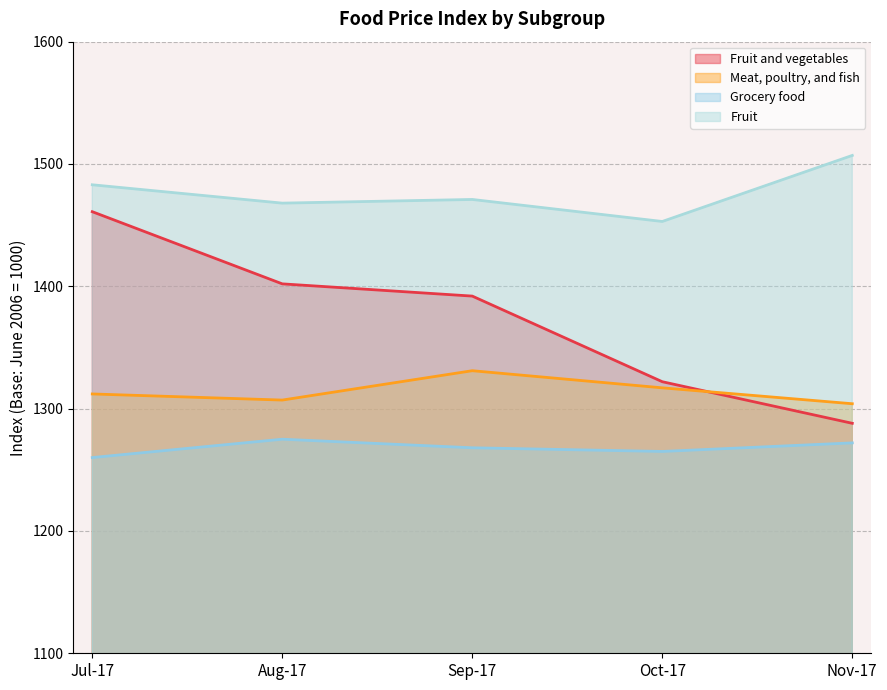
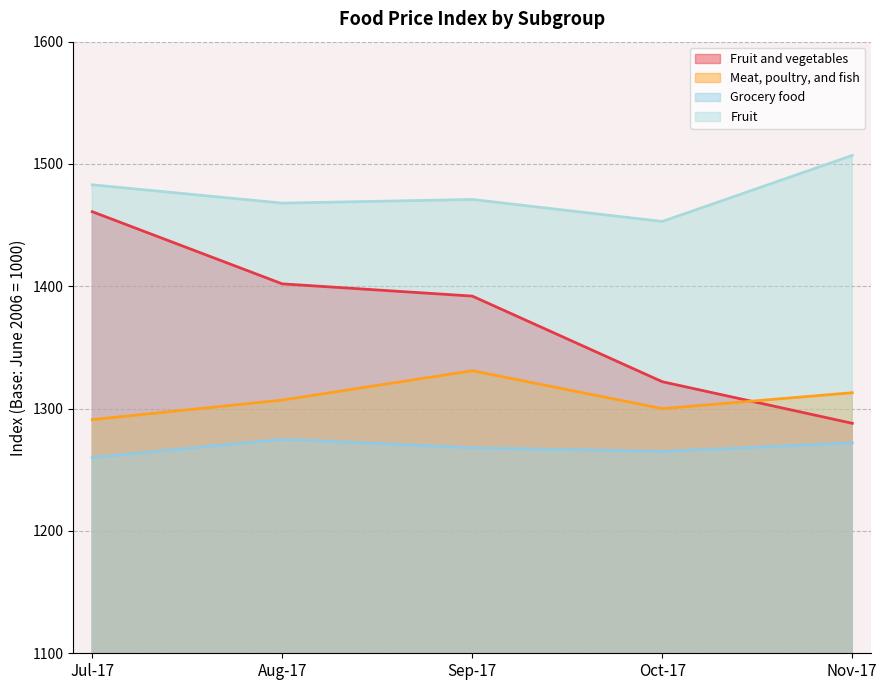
  {
    "Fruit and vegetables": {
      "Jul-17": 1461,
      "Aug-17": 1402,
      "Sep-17": 1392,
      "Oct-17": 1322,
      "Nov-17": 1288
    },
    "Meat, poultry, and fish": {
-     "Jul-17": 1312,
+     "Jul-17": 1291,
      "Aug-17": 1307,
      "Sep-17": 1331,
-     "Oct-17": 1317,
-     "Nov-17": 1304
+     "Oct-17": 1300,
+     "Nov-17": 1313
    }
  }
